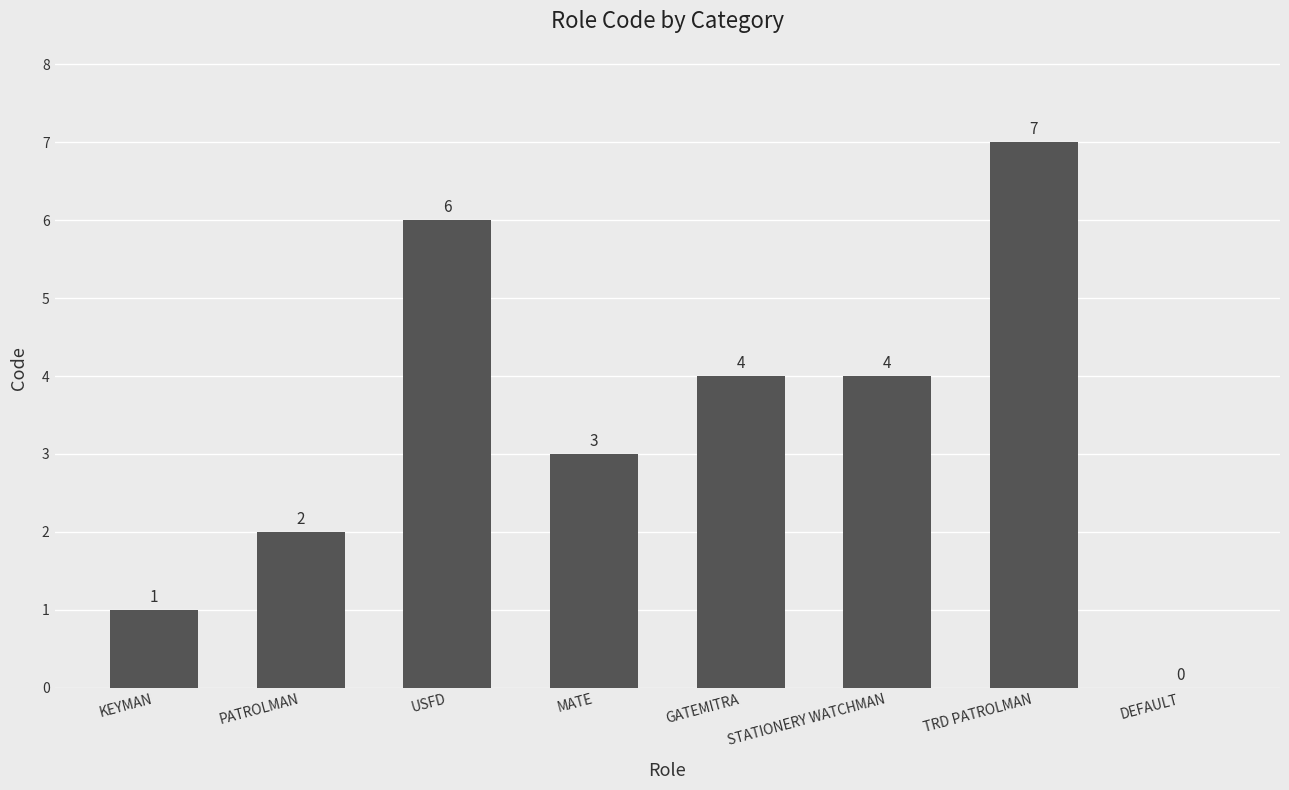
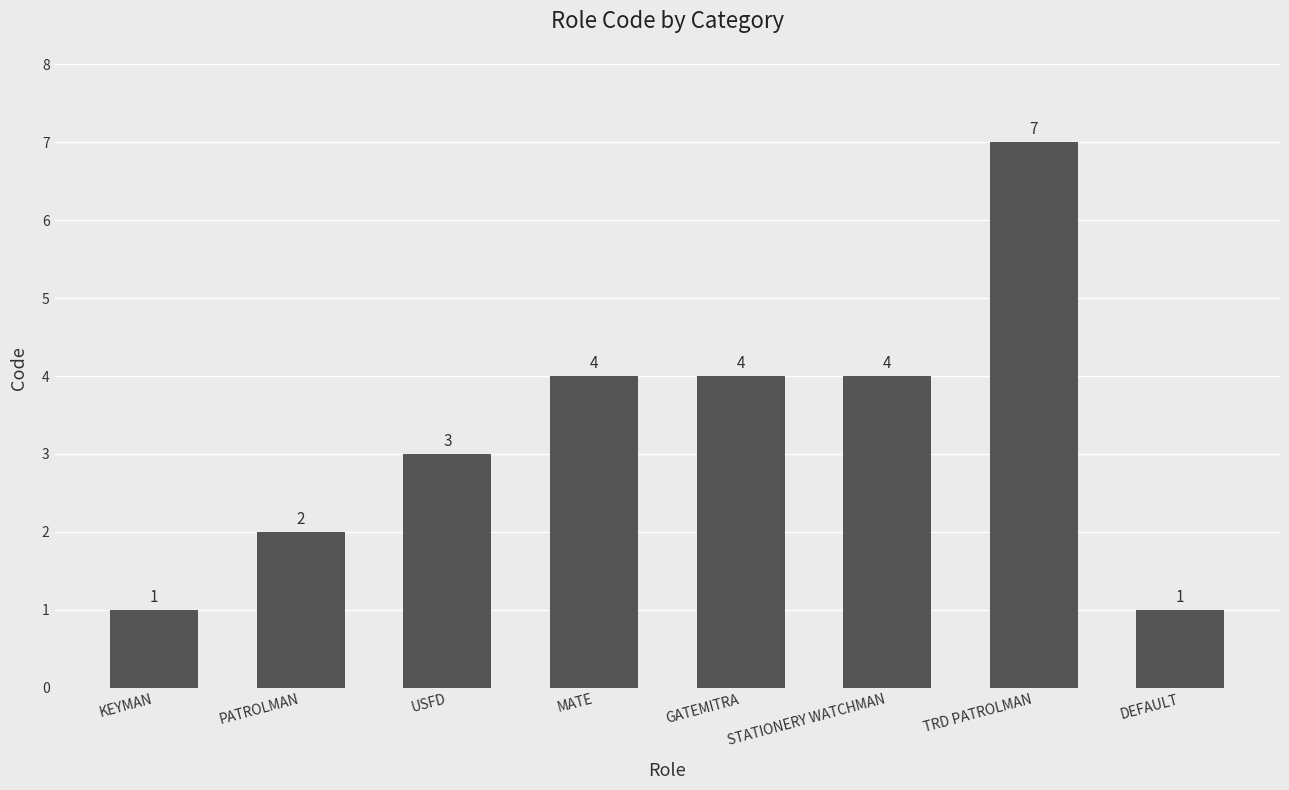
  {
    "KEYMAN": 1,
    "PATROLMAN": 2,
-   "USFD": 6,
-   "MATE": 3,
+   "USFD": 3,
+   "MATE": 4,
    "GATEMITRA": 4,
    "STATIONERY WATCHMAN": 4,
    "TRD PATROLMAN": 7,
-   "DEFAULT": 0
+   "DEFAULT": 1
  }
